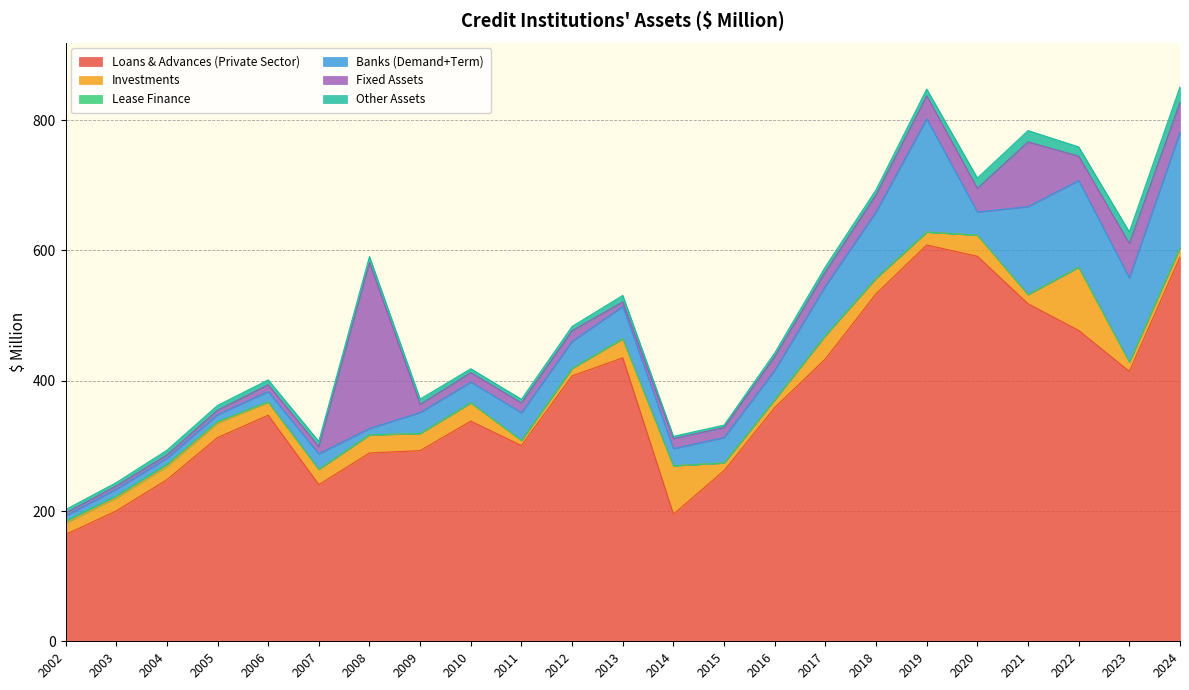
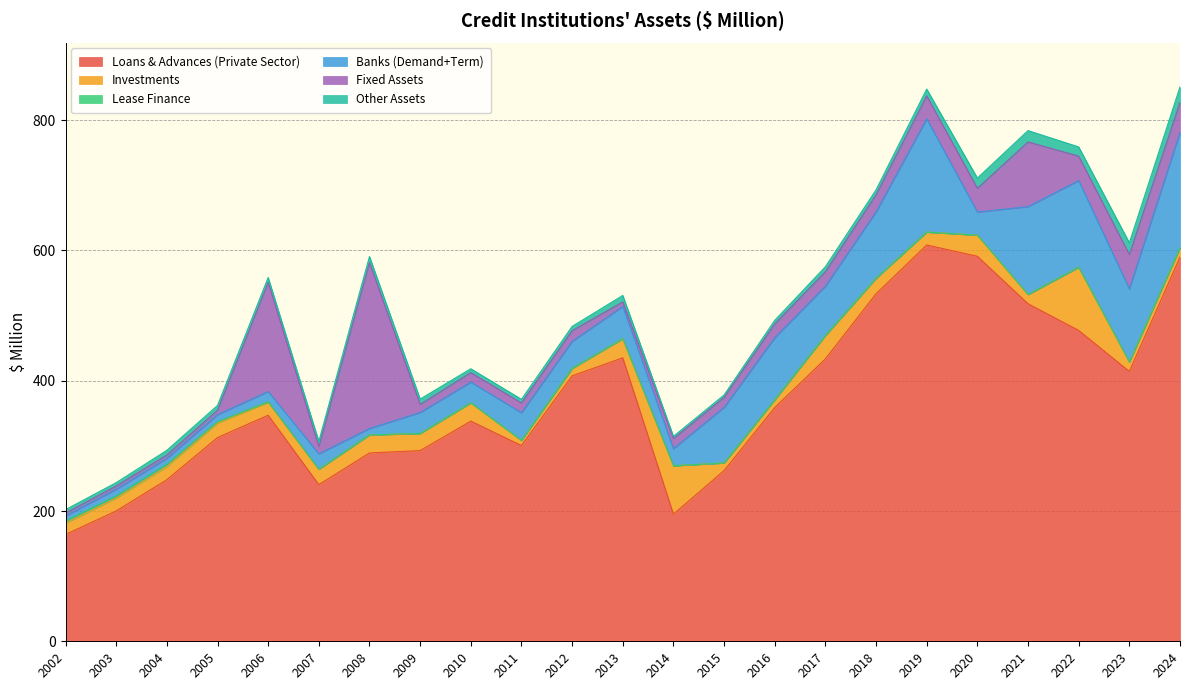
  {
    "Loans & Advances (Private Sector)": {
      "2002": 160,
      "2003": 200,
      "2004": 250,
      "2005": 310,
      "2006": 350,
      "2007": 240,
      "2008": 290,
      "2009": 290,
      "2010": 340,
      "2011": 300,
      "2012": 410,
      "2013": 440,
      "2014": 200,
      "2015": 260,
      "2016": 360,
      "2017": 430,
      "2018": 530,
      "2019": 610,
      "2020": 590,
      "2021": 520,
      "2022": 480,
      "2023": 410,
      "2024": 590
    },
    "Banks (Demand+Term)": {
      "2002": 10,
      "2003": 10,
      "2004": 10,
      "2005": 10,
      "2006": 20,
      "2007": 20,
      "2008": 10,
      "2009": 30,
      "2010": 30,
      "2011": 40,
      "2012": 40,
      "2013": 50,
      "2014": 30,
-     "2015": 40,
-     "2016": 50,
+     "2015": 90,
+     "2016": 100,
      "2017": 80,
      "2018": 100,
      "2019": 170,
      "2020": 40,
      "2021": 130,
      "2022": 130,
-     "2023": 130,
+     "2023": 110,
      "2024": 180
    },
    "Fixed Assets": {
      "2002": 0,
      "2003": 10,
      "2004": 10,
      "2005": 10,
-     "2006": 10,
+     "2006": 170,
      "2007": 10,
      "2008": 250,
      "2009": 10,
      "2010": 10,
      "2011": 20,
      "2012": 20,
      "2013": 10,
      "2016": 20,
      "2017": 20,
      "2018": 30,
      "2019": 40,
      "2020": 40,
      "2021": 100,
      "2022": 40,
      "2023": 50,
      "2024": 50
    }
  }
